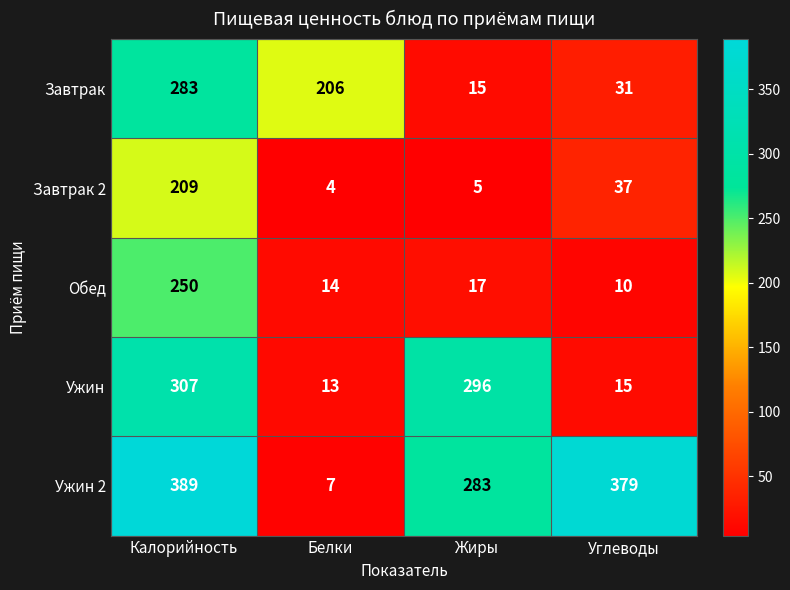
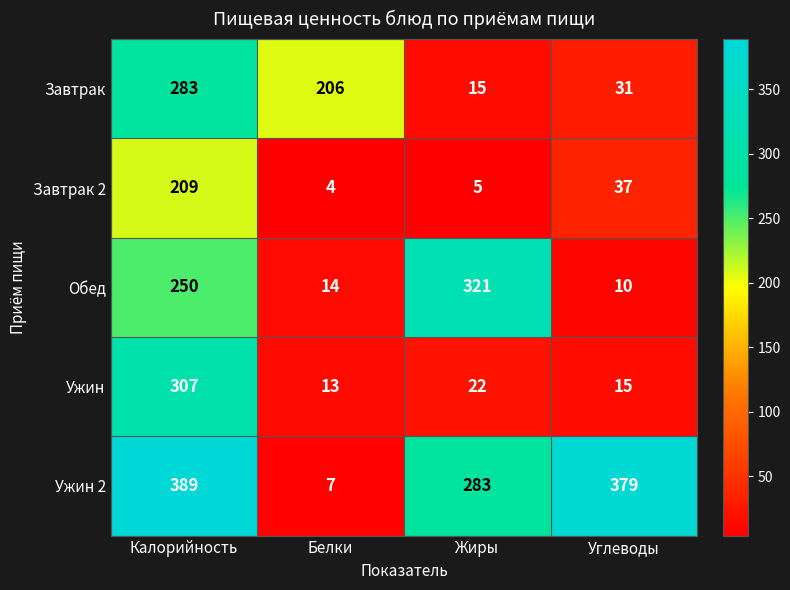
  {
    "Завтрак": {
      "Калорийность": 283,
      "Белки": 206,
      "Жиры": 15,
      "Углеводы": 31
    },
    "Завтрак 2": {
      "Калорийность": 209,
      "Белки": 4,
      "Жиры": 5,
      "Углеводы": 37
    },
    "Обед": {
      "Калорийность": 250,
      "Белки": 14,
-     "Жиры": 17,
+     "Жиры": 321,
      "Углеводы": 10
    },
    "Ужин": {
      "Калорийность": 307,
      "Белки": 13,
-     "Жиры": 296,
+     "Жиры": 22,
      "Углеводы": 15
    },
    "Ужин 2": {
      "Калорийность": 389,
      "Белки": 7,
      "Жиры": 283,
      "Углеводы": 379
    }
  }
